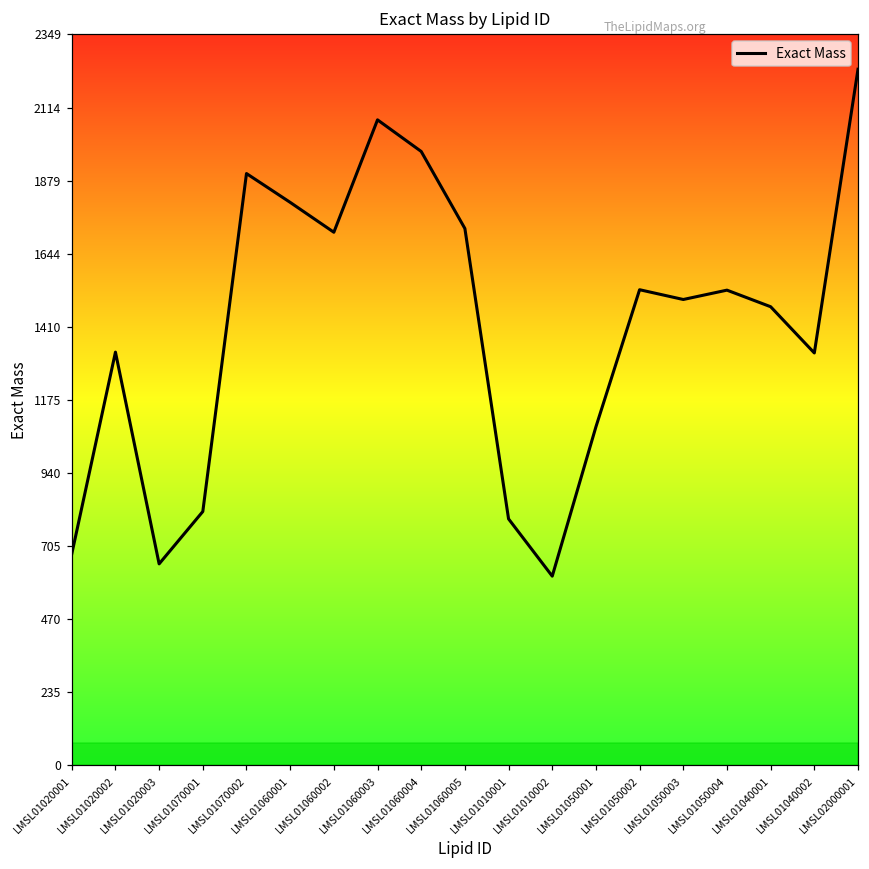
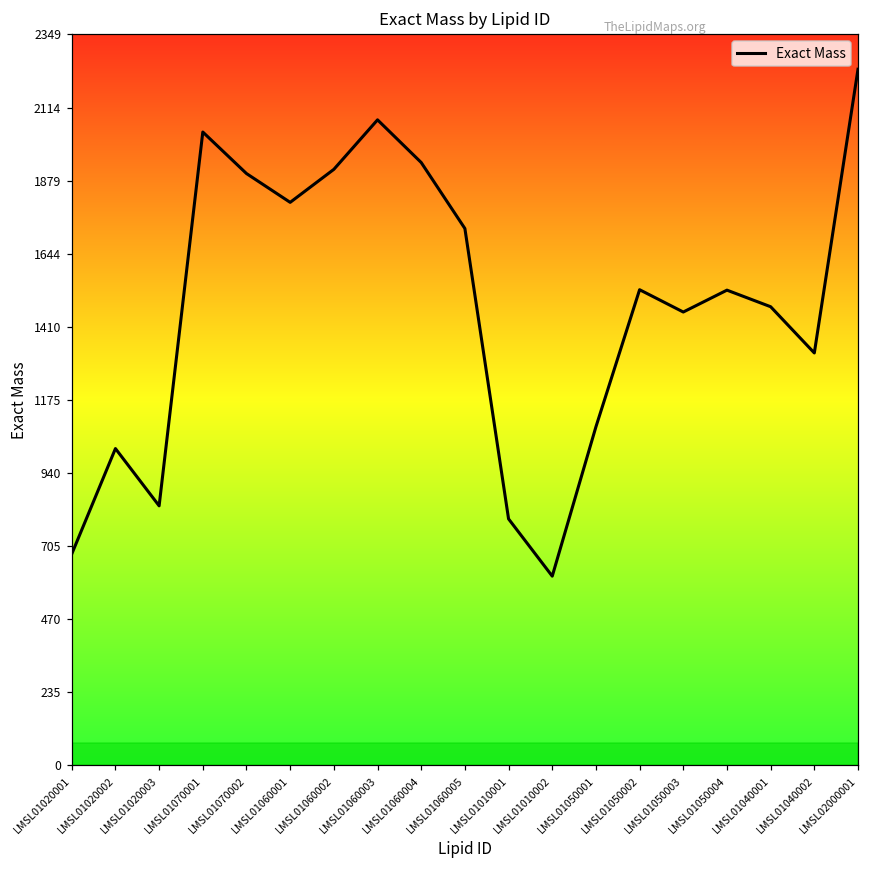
  {
    "LMSL01020001": 680,
-   "LMSL01020002": 1330,
-   "LMSL01020003": 650,
-   "LMSL01070001": 810,
+   "LMSL01020002": 1020,
+   "LMSL01020003": 830,
+   "LMSL01070001": 2040,
    "LMSL01070002": 1900,
    "LMSL01060001": 1810,
-   "LMSL01060002": 1710,
+   "LMSL01060002": 1920,
    "LMSL01060003": 2070,
-   "LMSL01060004": 1970,
+   "LMSL01060004": 1940,
    "LMSL01060005": 1730,
    "LMSL01010001": 790,
    "LMSL01010002": 610,
    "LMSL01050001": 1090,
    "LMSL01050002": 1530,
-   "LMSL01050003": 1500,
+   "LMSL01050003": 1460,
    "LMSL01050004": 1530,
    "LMSL01040001": 1470,
    "LMSL01040002": 1320,
    "LMSL02000001": 2240
  }
